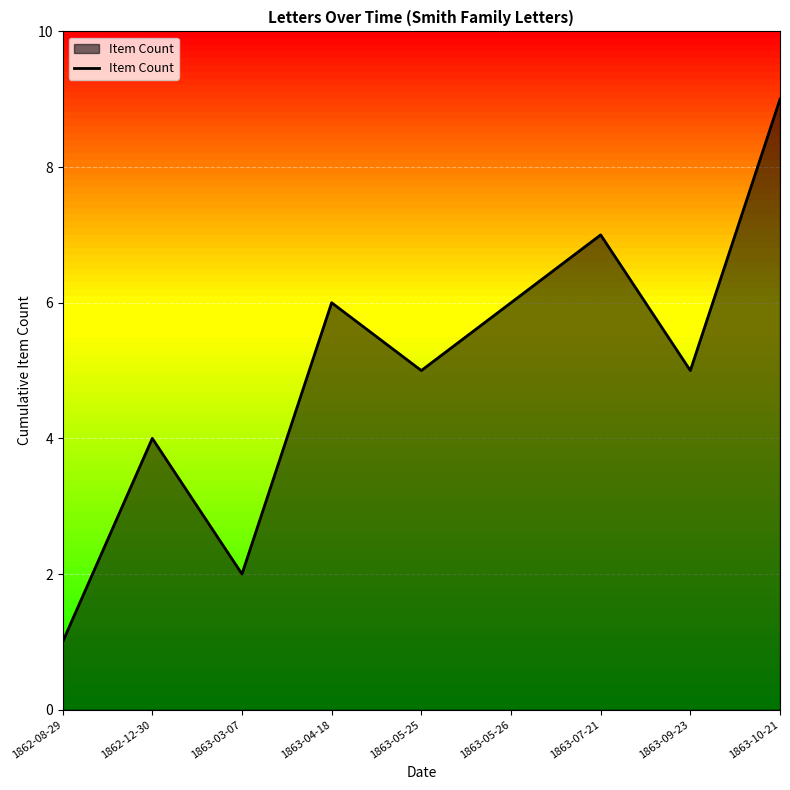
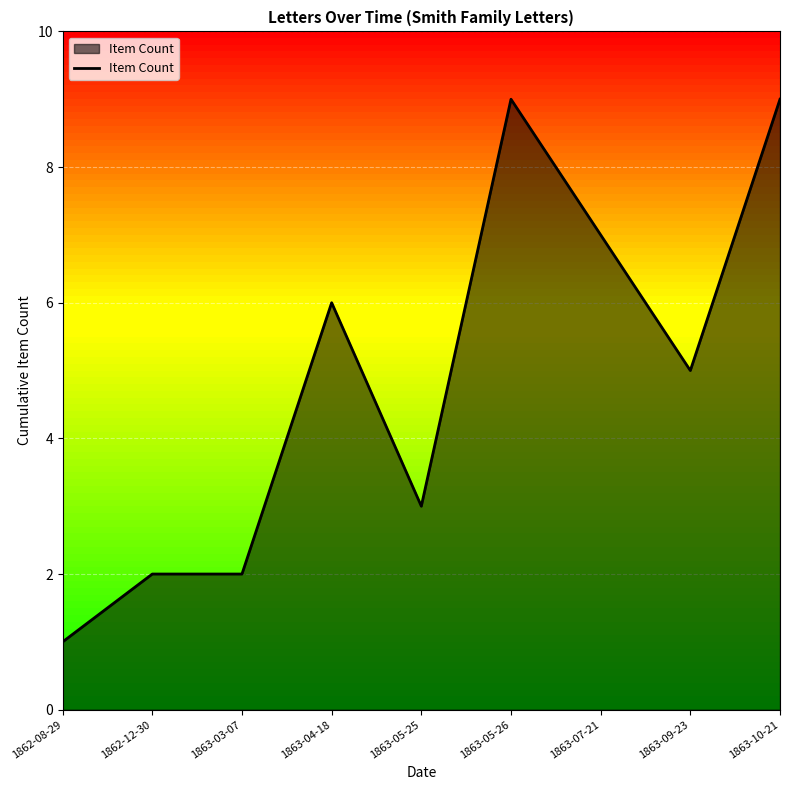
  {
    "1862-08-29": 1,
-   "1862-12-30": 4,
+   "1862-12-30": 2,
    "1863-03-07": 2,
    "1863-04-18": 6,
-   "1863-05-25": 5,
-   "1863-05-26": 6,
+   "1863-05-25": 3,
+   "1863-05-26": 9,
    "1863-07-21": 7,
    "1863-09-23": 5,
    "1863-10-21": 9
  }
